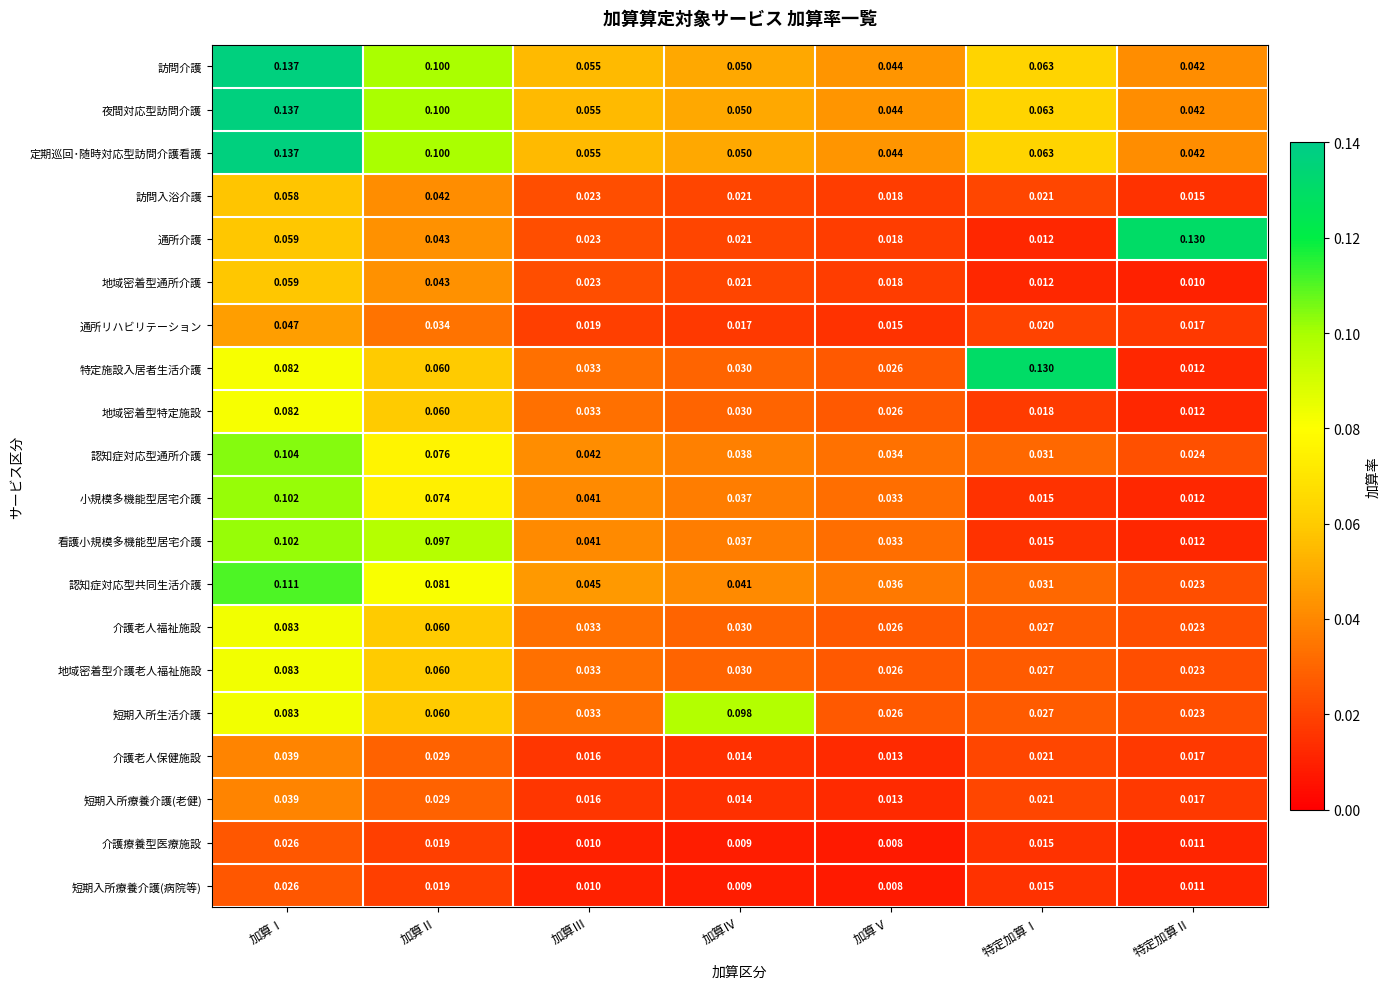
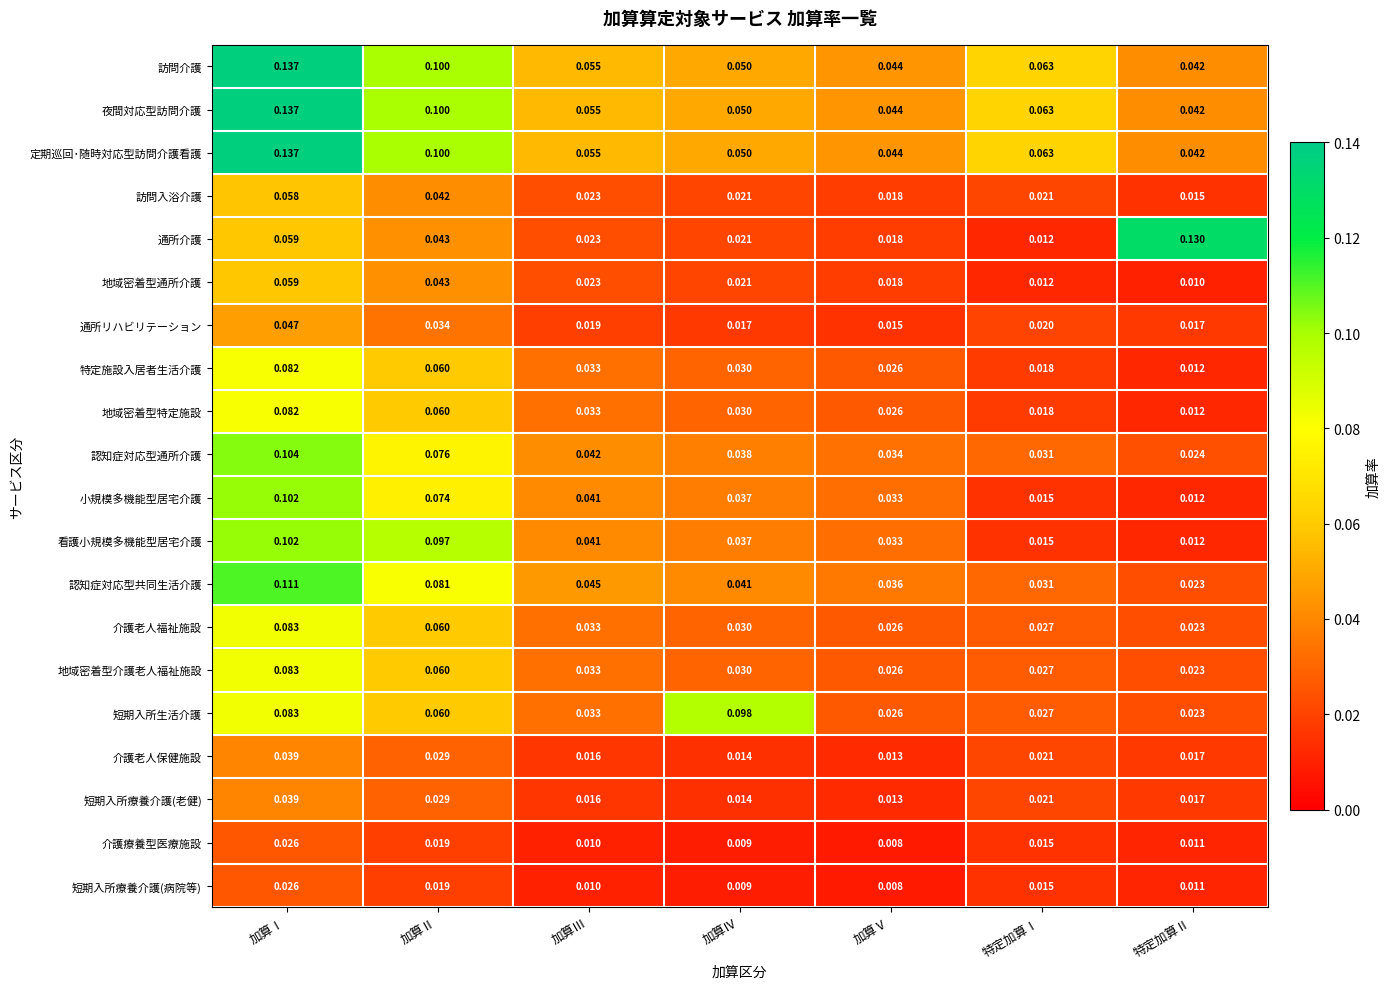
  {
    "訪問介護": {
      "加算Ⅰ": 0.137,
      "加算Ⅱ": 0.100,
      "加算Ⅲ": 0.055,
      "加算Ⅳ": 0.050,
      "加算Ⅴ": 0.044,
      "特定加算Ⅰ": 0.063,
      "特定加算Ⅱ": 0.042
    },
    "夜間対応型訪問介護": {
      "加算Ⅰ": 0.137,
      "加算Ⅱ": 0.100,
      "加算Ⅲ": 0.055,
      "加算Ⅳ": 0.050,
      "加算Ⅴ": 0.044,
      "特定加算Ⅰ": 0.063,
      "特定加算Ⅱ": 0.042
    },
    "定期巡回･随時対応型訪問介護看護": {
      "加算Ⅰ": 0.137,
      "加算Ⅱ": 0.100,
      "加算Ⅲ": 0.055,
      "加算Ⅳ": 0.050,
      "加算Ⅴ": 0.044,
      "特定加算Ⅰ": 0.063,
      "特定加算Ⅱ": 0.042
    },
    "訪問入浴介護": {
      "加算Ⅰ": 0.058,
      "加算Ⅱ": 0.042,
      "加算Ⅲ": 0.023,
      "加算Ⅳ": 0.021,
      "加算Ⅴ": 0.018,
      "特定加算Ⅰ": 0.021,
      "特定加算Ⅱ": 0.015
    },
    "通所介護": {
      "加算Ⅰ": 0.059,
      "加算Ⅱ": 0.043,
      "加算Ⅲ": 0.023,
      "加算Ⅳ": 0.021,
      "加算Ⅴ": 0.018,
      "特定加算Ⅰ": 0.012,
      "特定加算Ⅱ": 0.130
    },
    "地域密着型通所介護": {
      "加算Ⅰ": 0.059,
      "加算Ⅱ": 0.043,
      "加算Ⅲ": 0.023,
      "加算Ⅳ": 0.021,
      "加算Ⅴ": 0.018,
      "特定加算Ⅰ": 0.012,
      "特定加算Ⅱ": 0.010
    },
    "通所リハビリテーション": {
      "加算Ⅰ": 0.047,
      "加算Ⅱ": 0.034,
      "加算Ⅲ": 0.019,
      "加算Ⅳ": 0.017,
      "加算Ⅴ": 0.015,
      "特定加算Ⅰ": 0.020,
      "特定加算Ⅱ": 0.017
    },
    "特定施設入居者生活介護": {
      "加算Ⅰ": 0.082,
      "加算Ⅱ": 0.060,
      "加算Ⅲ": 0.033,
      "加算Ⅳ": 0.030,
      "加算Ⅴ": 0.026,
-     "特定加算Ⅰ": 0.130,
+     "特定加算Ⅰ": 0.018,
      "特定加算Ⅱ": 0.012
    },
    "地域密着型特定施設": {
      "加算Ⅰ": 0.082,
      "加算Ⅱ": 0.060,
      "加算Ⅲ": 0.033,
      "加算Ⅳ": 0.030,
      "加算Ⅴ": 0.026,
      "特定加算Ⅰ": 0.018,
      "特定加算Ⅱ": 0.012
    },
    "認知症対応型通所介護": {
      "加算Ⅰ": 0.104,
      "加算Ⅱ": 0.076,
      "加算Ⅲ": 0.042,
      "加算Ⅳ": 0.038,
      "加算Ⅴ": 0.034,
      "特定加算Ⅰ": 0.031,
      "特定加算Ⅱ": 0.024
    },
    "小規模多機能型居宅介護": {
      "加算Ⅰ": 0.102,
      "加算Ⅱ": 0.074,
      "加算Ⅲ": 0.041,
      "加算Ⅳ": 0.037,
      "加算Ⅴ": 0.033,
      "特定加算Ⅰ": 0.015,
      "特定加算Ⅱ": 0.012
    },
    "看護小規模多機能型居宅介護": {
      "加算Ⅰ": 0.102,
      "加算Ⅱ": 0.097,
      "加算Ⅲ": 0.041,
      "加算Ⅳ": 0.037,
      "加算Ⅴ": 0.033,
      "特定加算Ⅰ": 0.015,
      "特定加算Ⅱ": 0.012
    },
    "認知症対応型共同生活介護": {
      "加算Ⅰ": 0.111,
      "加算Ⅱ": 0.081,
      "加算Ⅲ": 0.045,
      "加算Ⅳ": 0.041,
      "加算Ⅴ": 0.036,
      "特定加算Ⅰ": 0.031,
      "特定加算Ⅱ": 0.023
    },
    "介護老人福祉施設": {
      "加算Ⅰ": 0.083,
      "加算Ⅱ": 0.060,
      "加算Ⅲ": 0.033,
      "加算Ⅳ": 0.030,
      "加算Ⅴ": 0.026,
      "特定加算Ⅰ": 0.027,
      "特定加算Ⅱ": 0.023
    },
    "地域密着型介護老人福祉施設": {
      "加算Ⅰ": 0.083,
      "加算Ⅱ": 0.060,
      "加算Ⅲ": 0.033,
      "加算Ⅳ": 0.030,
      "加算Ⅴ": 0.026,
      "特定加算Ⅰ": 0.027,
      "特定加算Ⅱ": 0.023
    },
    "短期入所生活介護": {
      "加算Ⅰ": 0.083,
      "加算Ⅱ": 0.060,
      "加算Ⅲ": 0.033,
      "加算Ⅳ": 0.098,
      "加算Ⅴ": 0.026,
      "特定加算Ⅰ": 0.027,
      "特定加算Ⅱ": 0.023
    },
    "介護老人保健施設": {
      "加算Ⅰ": 0.039,
      "加算Ⅱ": 0.029,
      "加算Ⅲ": 0.016,
      "加算Ⅳ": 0.014,
      "加算Ⅴ": 0.013,
      "特定加算Ⅰ": 0.021,
      "特定加算Ⅱ": 0.017
    },
    "短期入所療養介護(老健)": {
      "加算Ⅰ": 0.039,
      "加算Ⅱ": 0.029,
      "加算Ⅲ": 0.016,
      "加算Ⅳ": 0.014,
      "加算Ⅴ": 0.013,
      "特定加算Ⅰ": 0.021,
      "特定加算Ⅱ": 0.017
    },
    "介護療養型医療施設": {
      "加算Ⅰ": 0.026,
      "加算Ⅱ": 0.019,
      "加算Ⅲ": 0.010,
      "加算Ⅳ": 0.009,
      "加算Ⅴ": 0.008,
      "特定加算Ⅰ": 0.015,
      "特定加算Ⅱ": 0.011
    },
    "短期入所療養介護(病院等)": {
      "加算Ⅰ": 0.026,
      "加算Ⅱ": 0.019,
      "加算Ⅲ": 0.010,
      "加算Ⅳ": 0.009,
      "加算Ⅴ": 0.008,
      "特定加算Ⅰ": 0.015,
      "特定加算Ⅱ": 0.011
    }
  }
